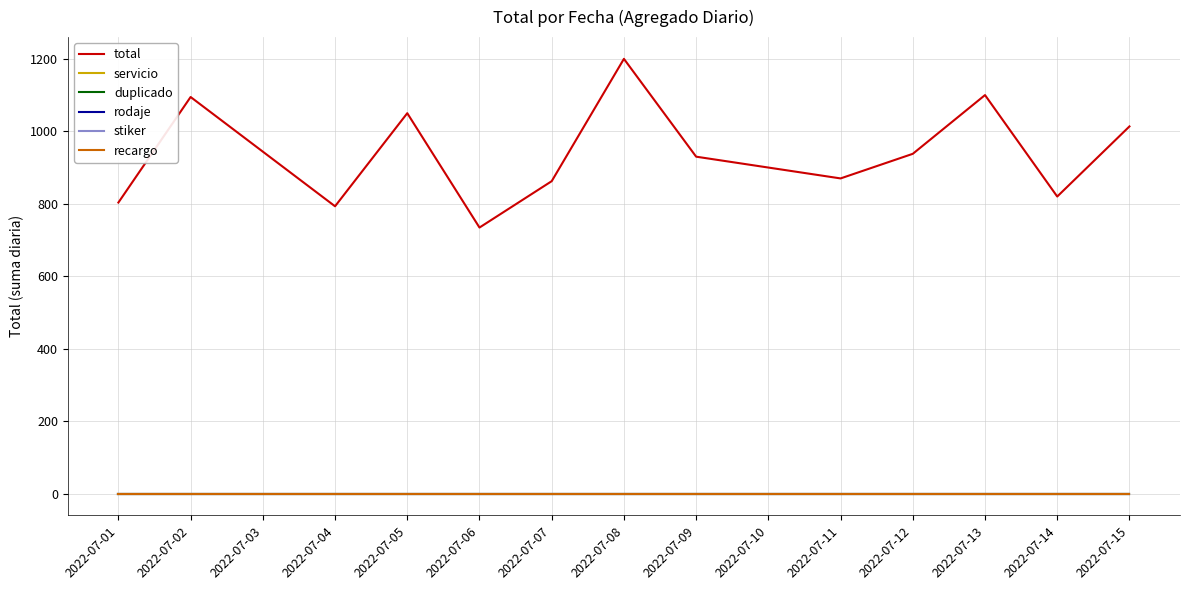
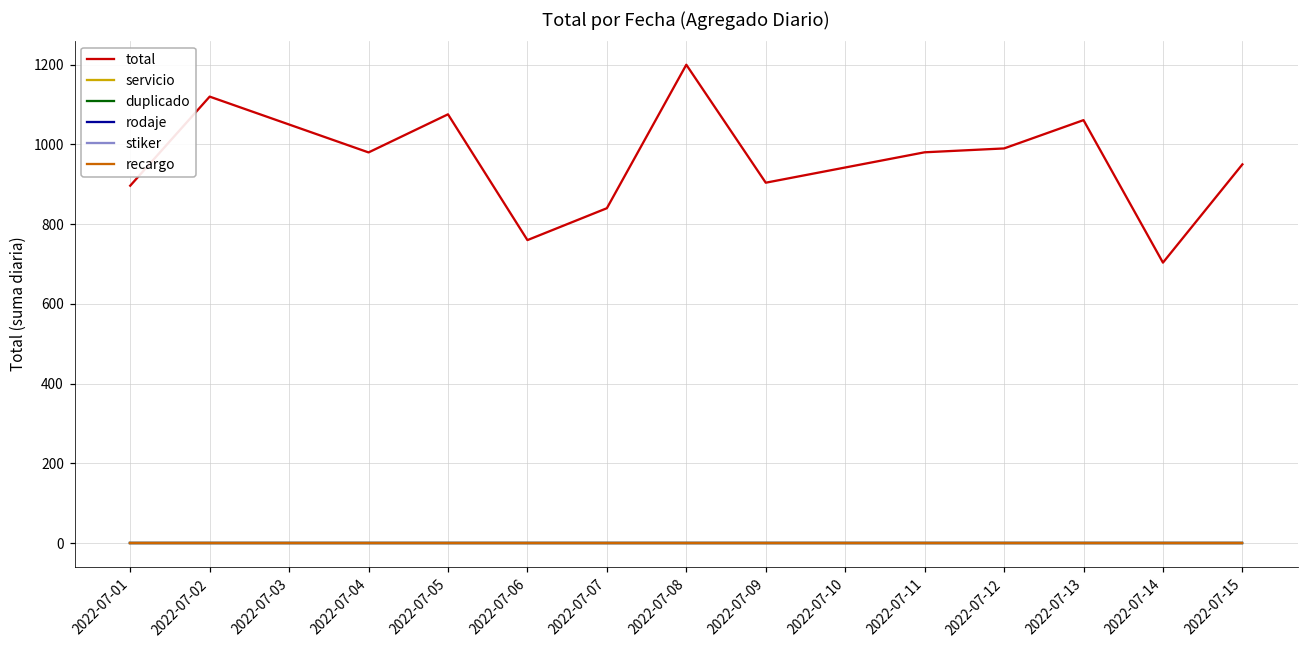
  {
    "total": {
-     "2022-07-01": 800,
-     "2022-07-02": 1090,
-     "2022-07-04": 790,
-     "2022-07-05": 1050,
-     "2022-07-06": 730,
-     "2022-07-07": 860,
+     "2022-07-01": 900,
+     "2022-07-02": 1120,
+     "2022-07-04": 980,
+     "2022-07-05": 1080,
+     "2022-07-06": 760,
+     "2022-07-07": 840,
      "2022-07-08": 1200,
-     "2022-07-09": 930,
-     "2022-07-11": 870,
-     "2022-07-12": 940,
-     "2022-07-13": 1100,
-     "2022-07-14": 820,
-     "2022-07-15": 1010
+     "2022-07-09": 900,
+     "2022-07-11": 980,
+     "2022-07-12": 990,
+     "2022-07-13": 1060,
+     "2022-07-14": 700,
+     "2022-07-15": 950
    },
    "recargo": {
      "2022-07-01": 0,
      "2022-07-02": 0,
      "2022-07-04": 0,
      "2022-07-05": 0,
      "2022-07-06": 0,
      "2022-07-07": 0,
      "2022-07-08": 0,
      "2022-07-09": 0,
      "2022-07-11": 0,
      "2022-07-12": 0,
      "2022-07-13": 0,
      "2022-07-14": 0,
      "2022-07-15": 0
    }
  }
